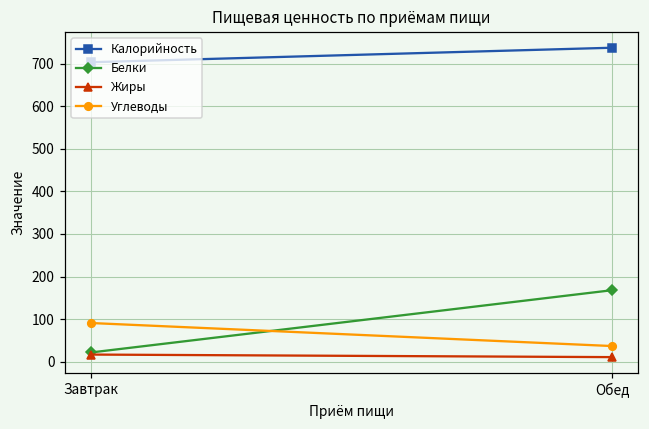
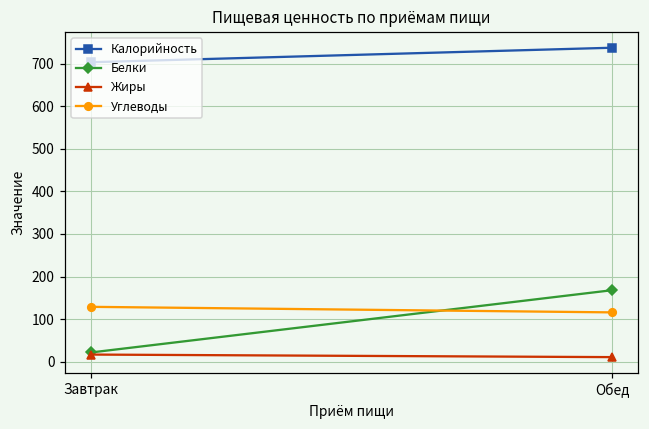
  {
    "Калорийность": {
      "Обед": 740
    },
    "Белки": {
      "Обед": 170
    },
    "Жиры": {
      "Обед": 10
    },
    "Углеводы": {
-     "Завтрак": 90,
-     "Обед": 40
+     "Завтрак": 130,
+     "Обед": 120
    }
  }
